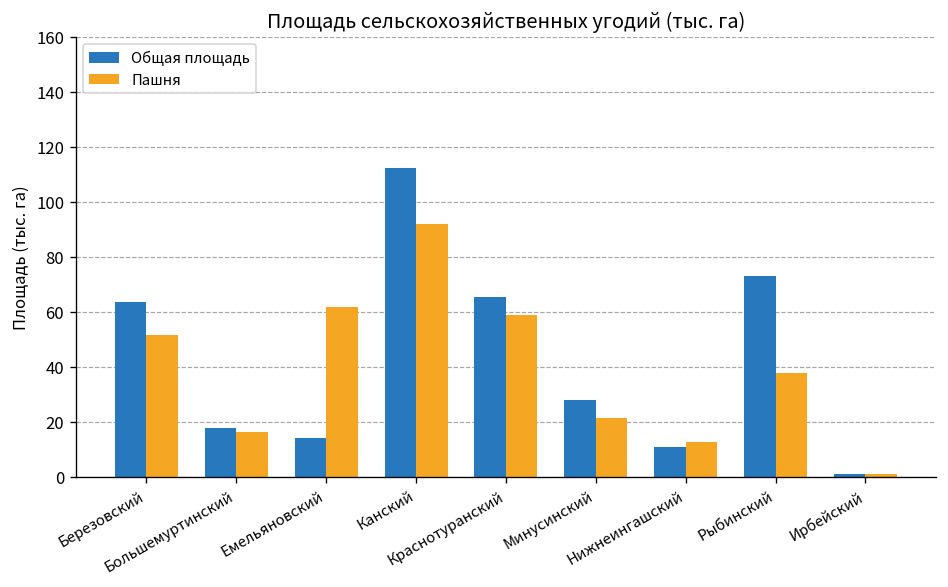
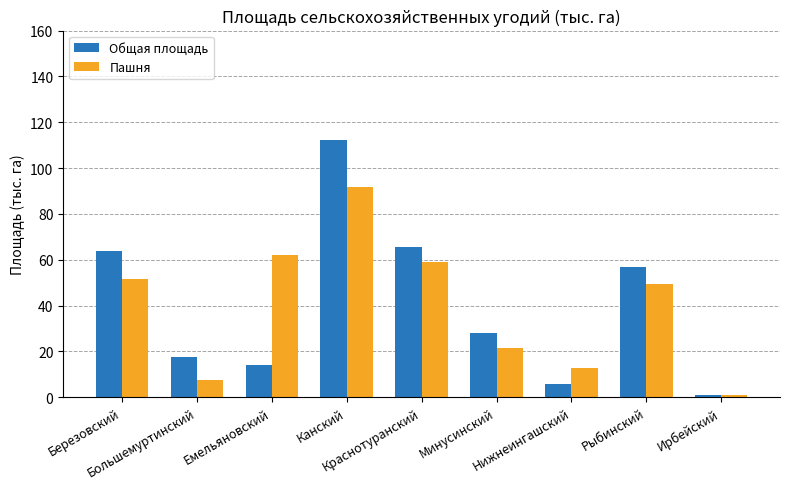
  {
    "Общая площадь": {
      "Березовский": 64,
      "Большемуртинский": 18,
      "Емельяновский": 14,
      "Канский": 112,
      "Краснотуранский": 65,
      "Минусинский": 28,
-     "Нижнеингашский": 11,
-     "Рыбинский": 73
+     "Нижнеингашский": 6,
+     "Рыбинский": 57
    },
    "Пашня": {
      "Березовский": 52,
-     "Большемуртинский": 16,
+     "Большемуртинский": 8,
      "Емельяновский": 62,
      "Канский": 92,
      "Краснотуранский": 59,
      "Минусинский": 21,
      "Нижнеингашский": 13,
-     "Рыбинский": 38
+     "Рыбинский": 49
    }
  }
